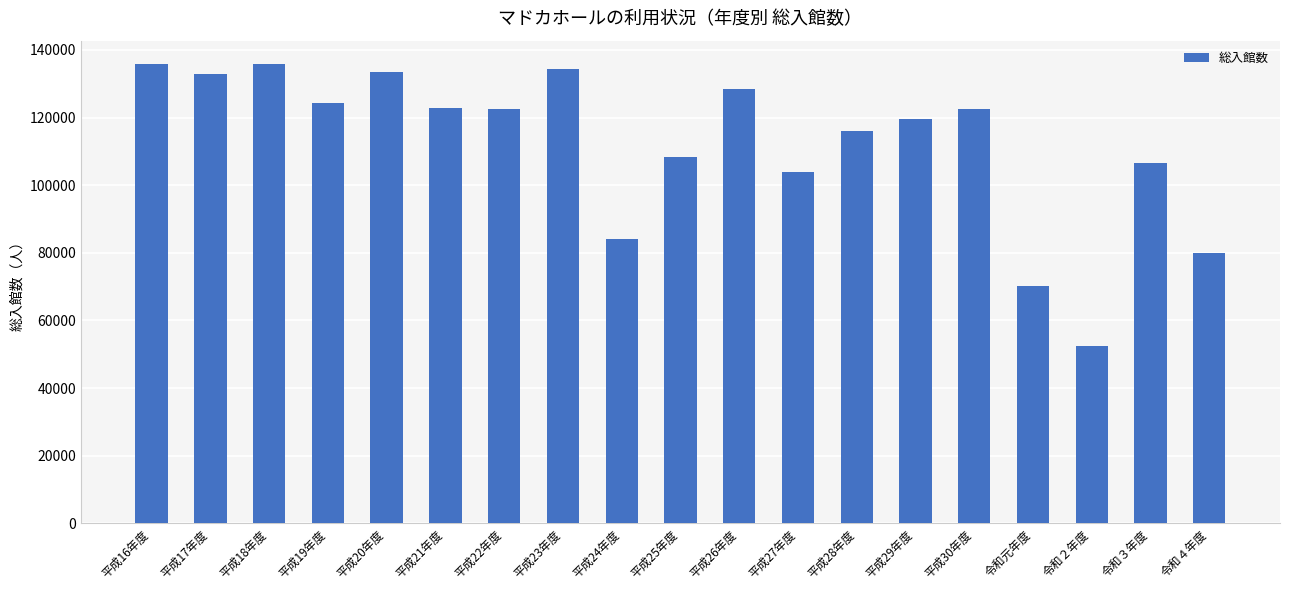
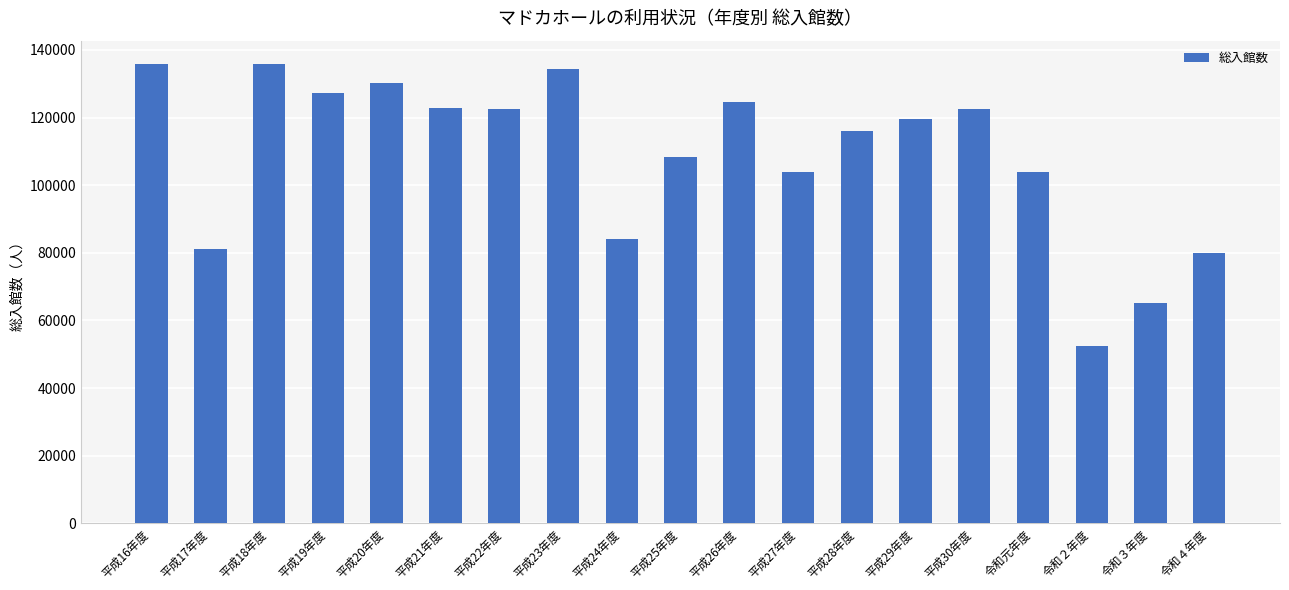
  {
    "平成16年度": 136000,
-   "平成17年度": 133000,
+   "平成17年度": 81000,
    "平成18年度": 136000,
-   "平成19年度": 124000,
-   "平成20年度": 134000,
+   "平成19年度": 127000,
+   "平成20年度": 130000,
    "平成21年度": 123000,
    "平成22年度": 122000,
    "平成23年度": 134000,
    "平成24年度": 84000,
    "平成25年度": 108000,
-   "平成26年度": 129000,
+   "平成26年度": 125000,
    "平成27年度": 104000,
    "平成28年度": 116000,
    "平成29年度": 120000,
    "平成30年度": 123000,
-   "令和元年度": 70000,
+   "令和元年度": 104000,
    "令和２年度": 52000,
-   "令和３年度": 107000,
+   "令和３年度": 65000,
    "令和４年度": 80000
  }
